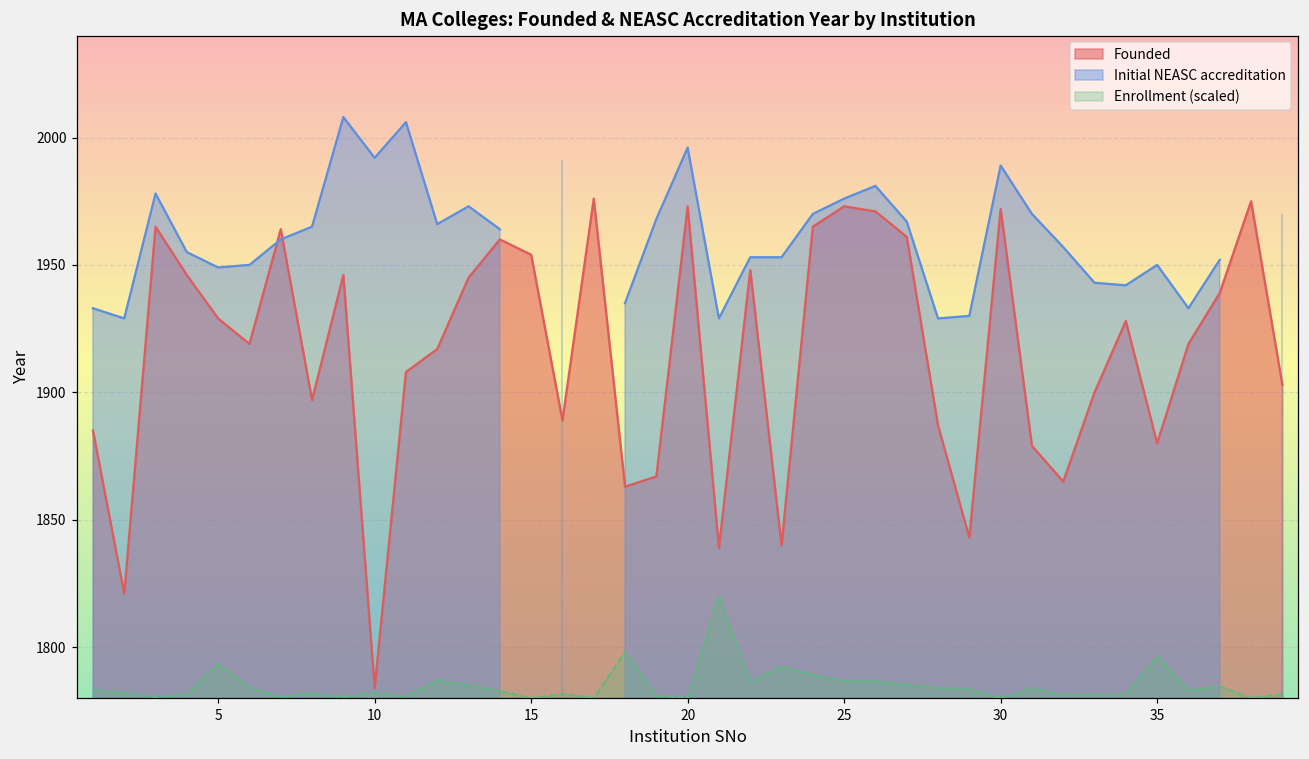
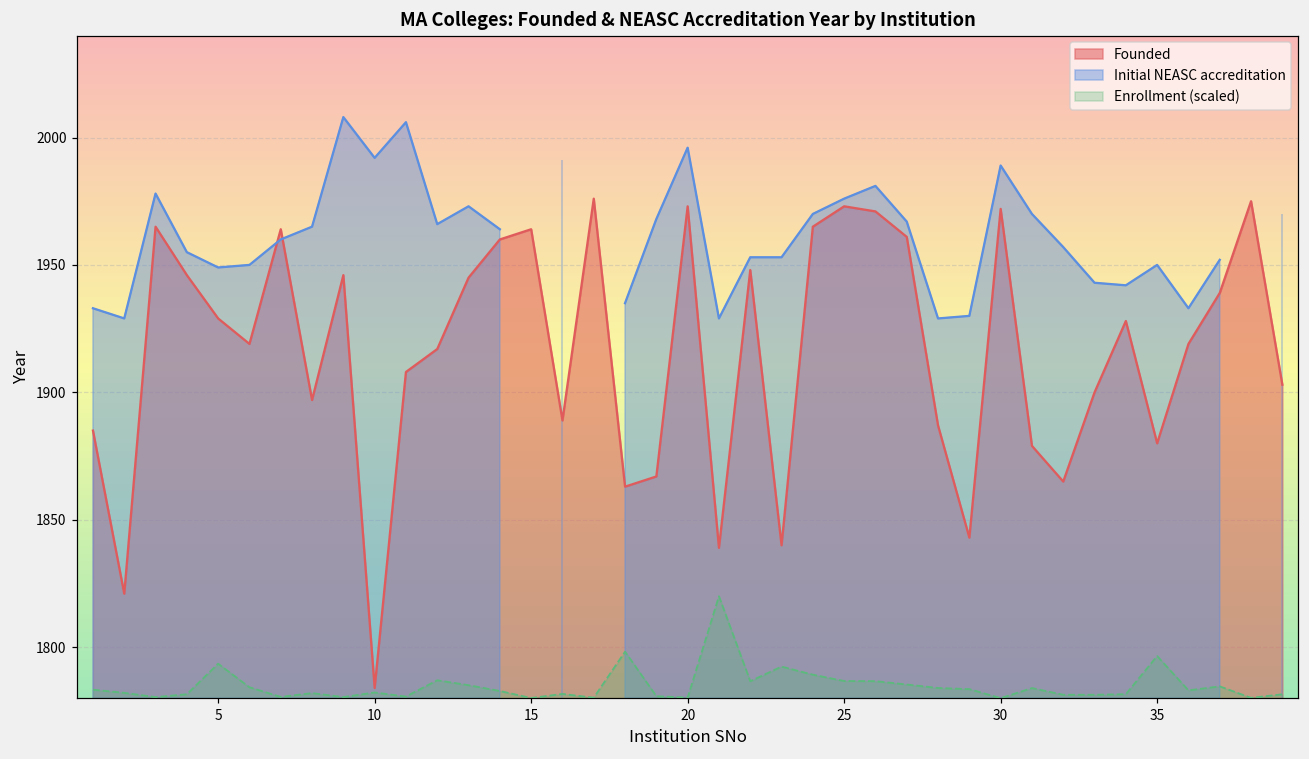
  {
    "Founded": {
      "5": 1929,
      "10": 1784,
-     "15": 1954,
+     "15": 1964,
      "20": 1973,
      "25": 1973,
      "30": 1972,
      "35": 1880
    },
    "Enrollment (scaled)": {
      "5": 1794,
      "10": 1782,
      "15": 1780,
      "20": 1780,
      "25": 1787,
      "30": 1780,
      "35": 1797
    }
  }
